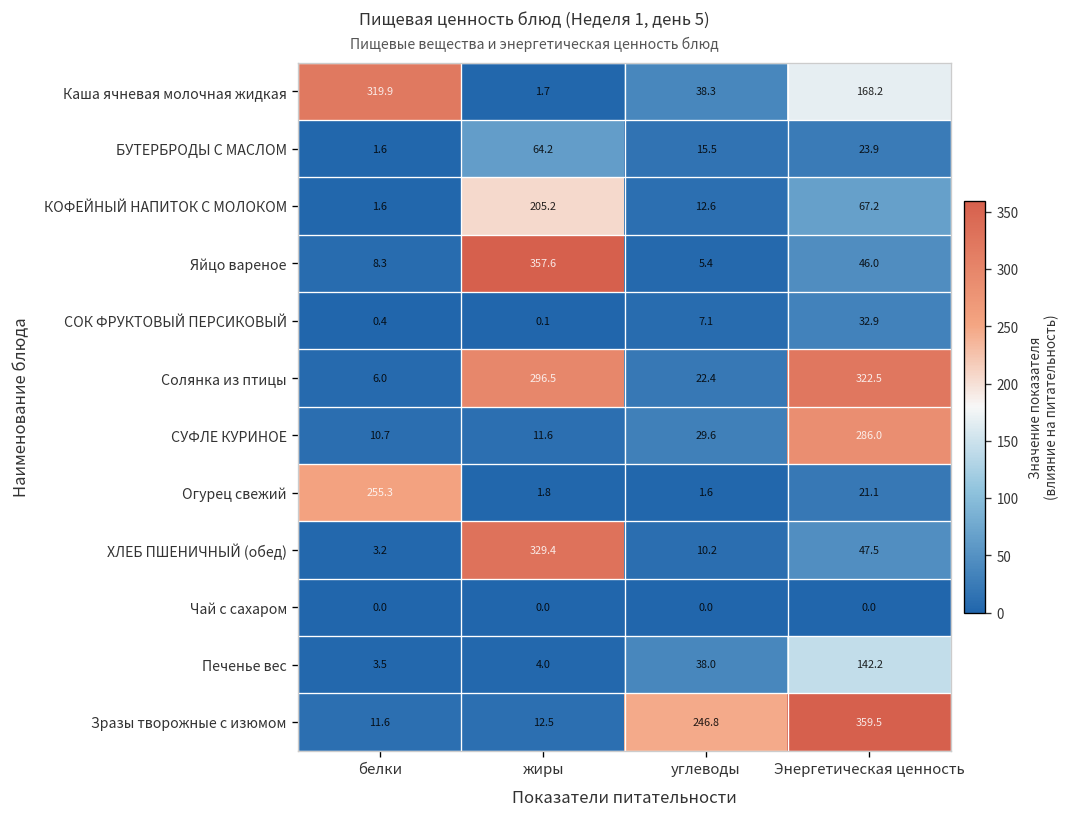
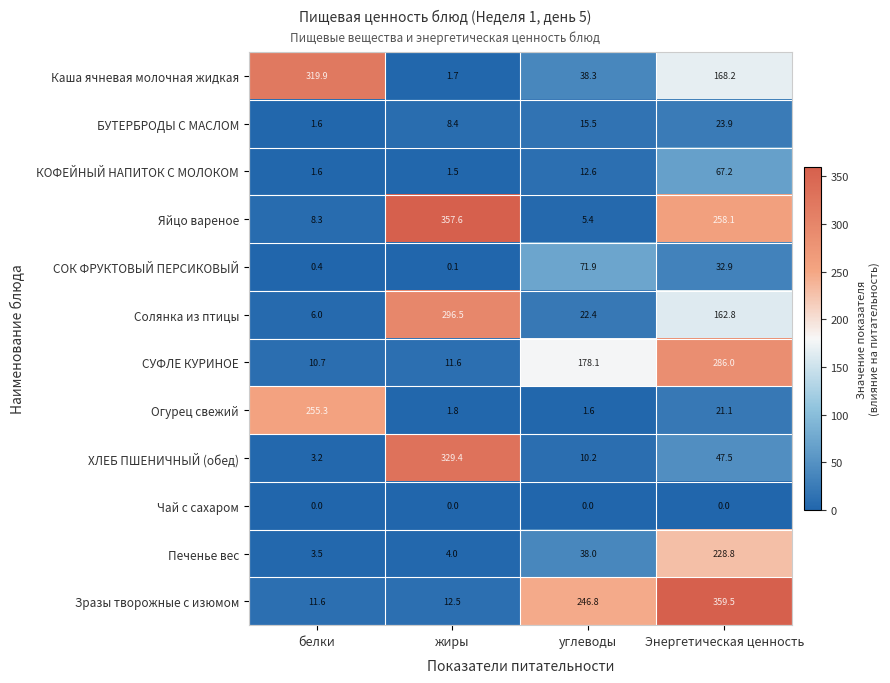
  {
    "Каша ячневая молочная жидкая": {
      "белки": 319.9,
      "жиры": 1.7,
      "углеводы": 38.3,
      "Энергетическая ценность": 168.2
    },
    "БУТЕРБРОДЫ С МАСЛОМ": {
      "белки": 1.6,
-     "жиры": 64.2,
+     "жиры": 8.4,
      "углеводы": 15.5,
      "Энергетическая ценность": 23.9
    },
    "КОФЕЙНЫЙ НАПИТОК С МОЛОКОМ": {
      "белки": 1.6,
-     "жиры": 205.2,
+     "жиры": 1.5,
      "углеводы": 12.6,
      "Энергетическая ценность": 67.2
    },
    "Яйцо вареное": {
      "белки": 8.3,
      "жиры": 357.6,
      "углеводы": 5.4,
-     "Энергетическая ценность": 46.0
+     "Энергетическая ценность": 258.1
    },
    "СОК ФРУКТОВЫЙ ПЕРСИКОВЫЙ": {
      "белки": 0.4,
      "жиры": 0.1,
-     "углеводы": 7.1,
+     "углеводы": 71.9,
      "Энергетическая ценность": 32.9
    },
    "Солянка из птицы": {
      "белки": 6.0,
      "жиры": 296.5,
      "углеводы": 22.4,
-     "Энергетическая ценность": 322.5
+     "Энергетическая ценность": 162.8
    },
    "СУФЛЕ КУРИНОЕ": {
      "белки": 10.7,
      "жиры": 11.6,
-     "углеводы": 29.6,
+     "углеводы": 178.1,
      "Энергетическая ценность": 286.0
    },
    "Огурец свежий": {
      "белки": 255.3,
      "жиры": 1.8,
      "углеводы": 1.6,
      "Энергетическая ценность": 21.1
    },
    "ХЛЕБ ПШЕНИЧНЫЙ (обед)": {
      "белки": 3.2,
      "жиры": 329.4,
      "углеводы": 10.2,
      "Энергетическая ценность": 47.5
    },
    "Чай с сахаром": {
      "белки": 0.0,
      "жиры": 0.0,
      "углеводы": 0.0,
      "Энергетическая ценность": 0.0
    },
    "Печенье вес": {
      "белки": 3.5,
      "жиры": 4.0,
      "углеводы": 38.0,
-     "Энергетическая ценность": 142.2
+     "Энергетическая ценность": 228.8
    },
    "Зразы творожные с изюмом": {
      "белки": 11.6,
      "жиры": 12.5,
      "углеводы": 246.8,
      "Энергетическая ценность": 359.5
    }
  }
